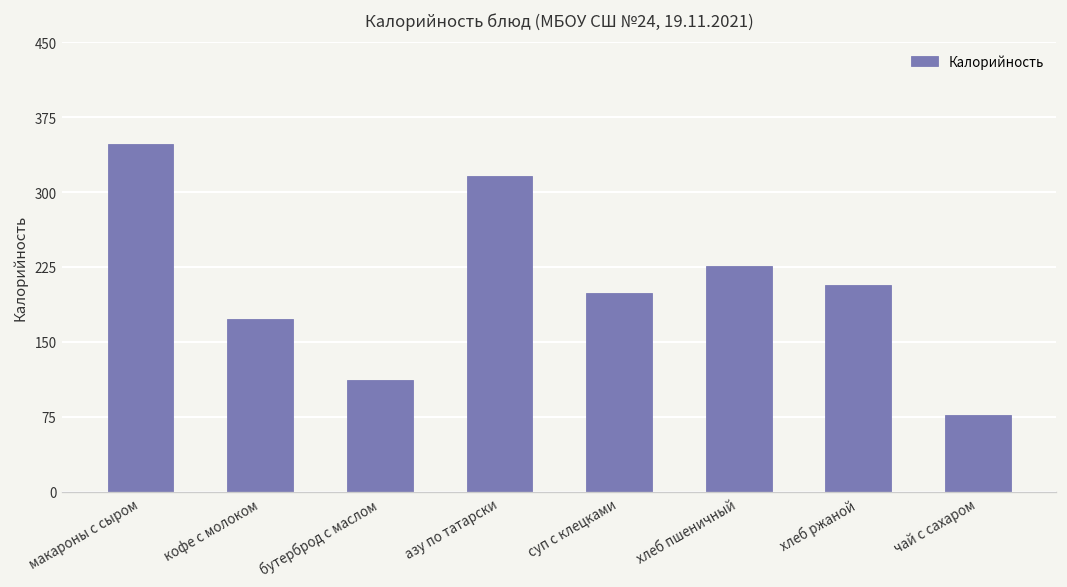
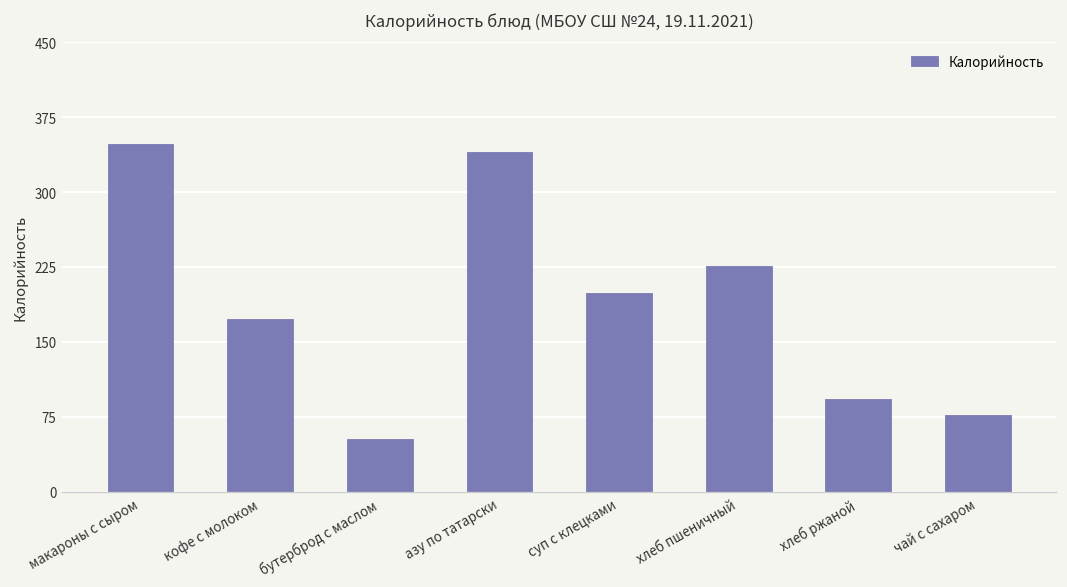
  {
    "макароны с сыром": 350,
    "кофе с молоком": 170,
-   "бутерброд с маслом": 110,
-   "азу по татарски": 320,
+   "бутерброд с маслом": 50,
+   "азу по татарски": 340,
    "суп с клецками": 200,
    "хлеб пшеничный": 230,
-   "хлеб ржаной": 210,
+   "хлеб ржаной": 90,
    "чай с сахаром": 80
  }
